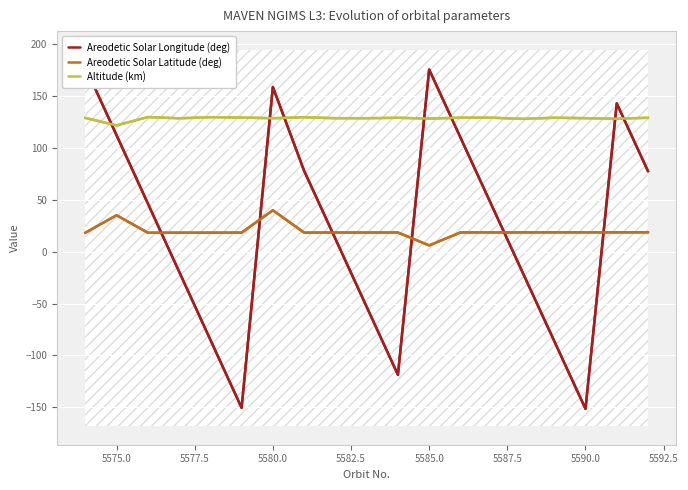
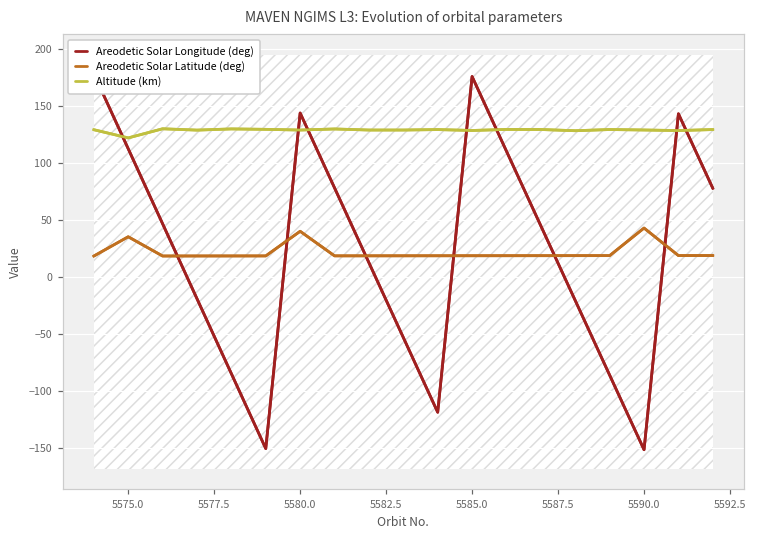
  {
    "Areodetic Solar Longitude (deg)": {
      "5575.0": 112,
-     "5580.0": 159,
+     "5580.0": 144,
      "5585.0": 176,
      "5590.0": -152
    },
    "Areodetic Solar Latitude (deg)": {
      "5575.0": 35,
      "5580.0": 40,
-     "5585.0": 6,
-     "5590.0": 19
+     "5585.0": 19,
+     "5590.0": 43
    },
    "Altitude (km)": {
      "5575.0": 122,
      "5580.0": 129,
      "5585.0": 128,
      "5590.0": 129
    }
  }
